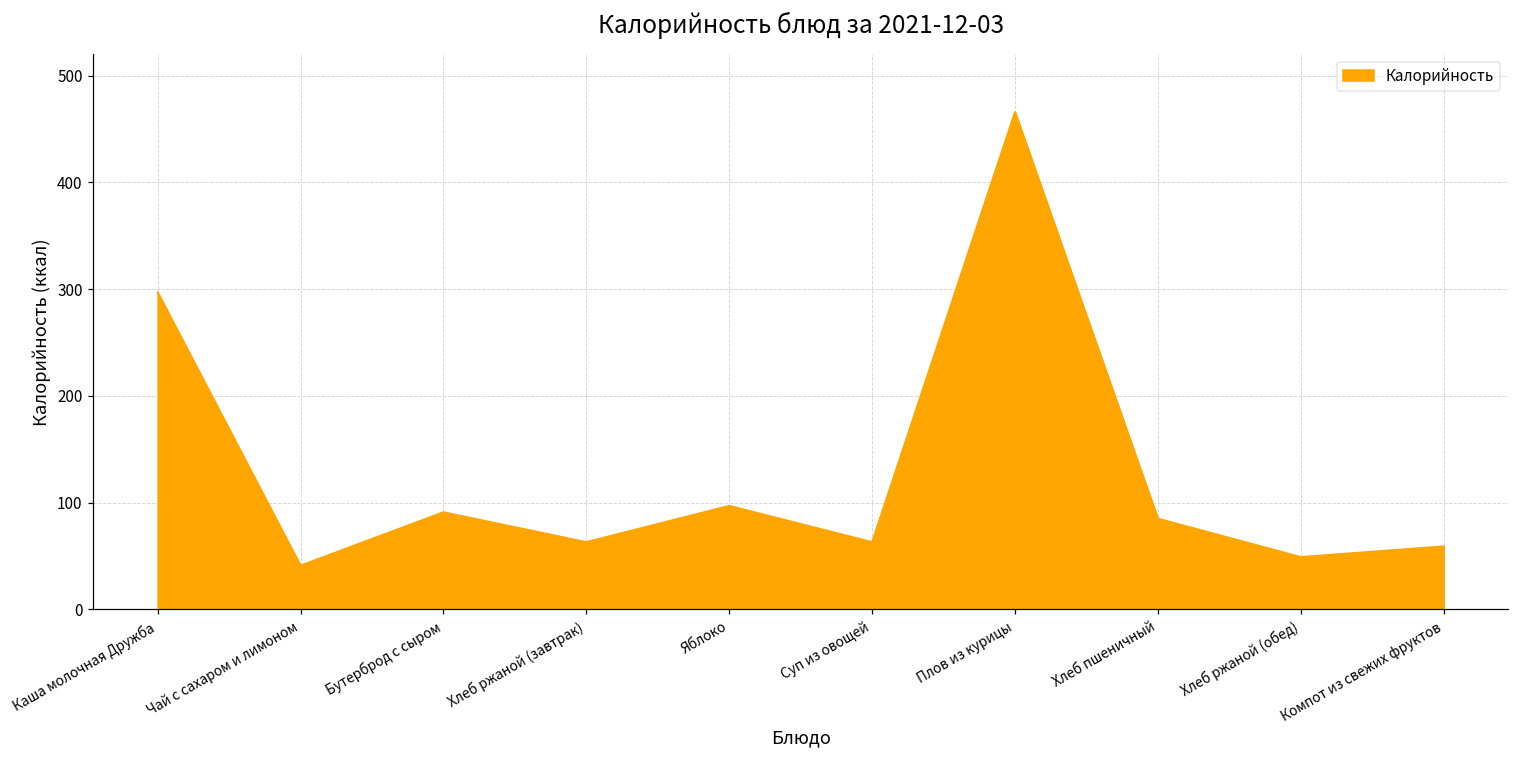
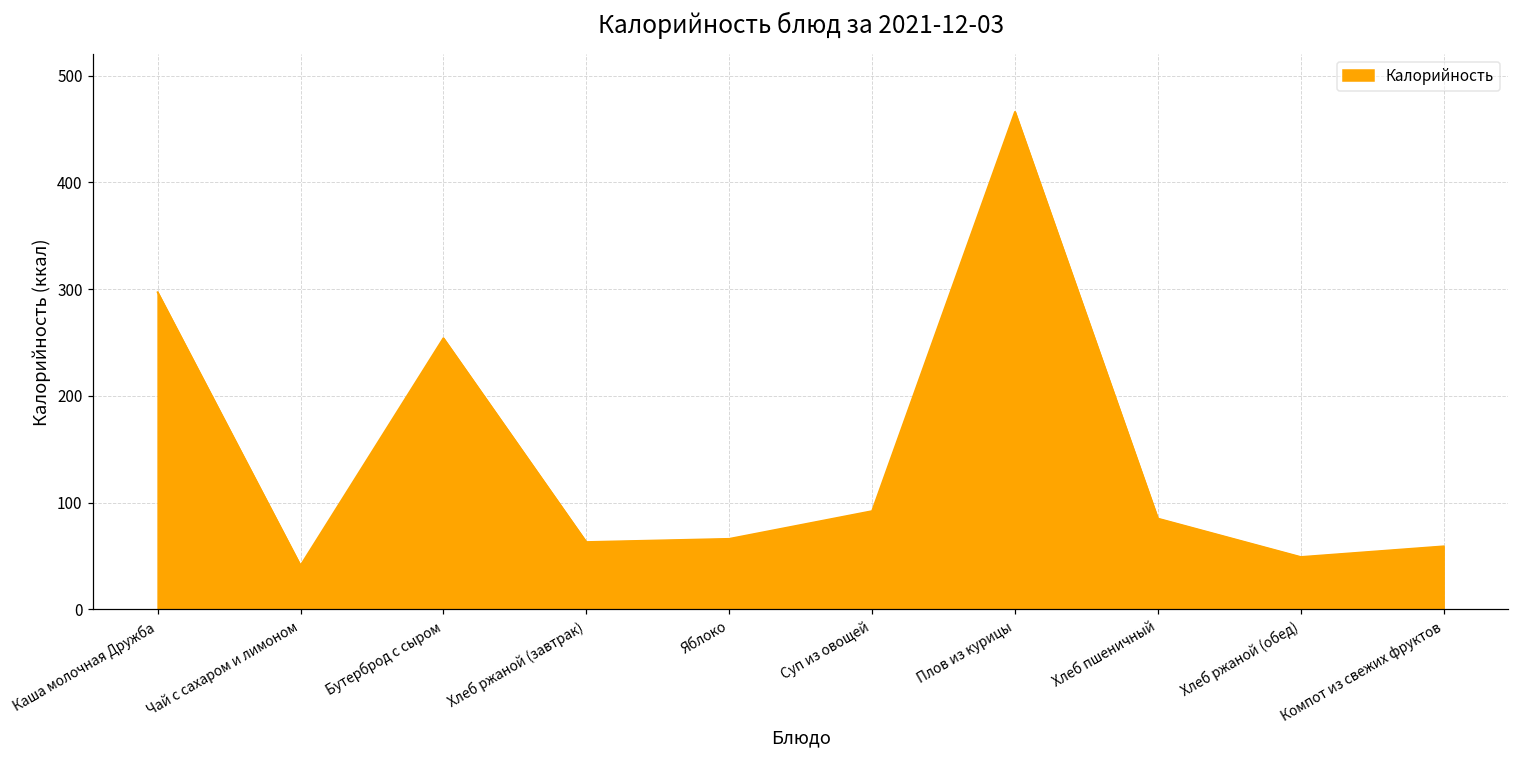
  {
    "Каша молочная Дружба": 300,
    "Чай с сахаром и лимоном": 40,
-   "Бутерброд с сыром": 90,
+   "Бутерброд с сыром": 250,
    "Хлеб ржаной (завтрак)": 60,
-   "Яблоко": 100,
-   "Суп из овощей": 60,
+   "Яблоко": 70,
+   "Суп из овощей": 90,
    "Плов из курицы": 470,
    "Хлеб пшеничный": 90,
    "Хлеб ржаной (обед)": 50,
    "Компот из свежих фруктов": 60
  }
